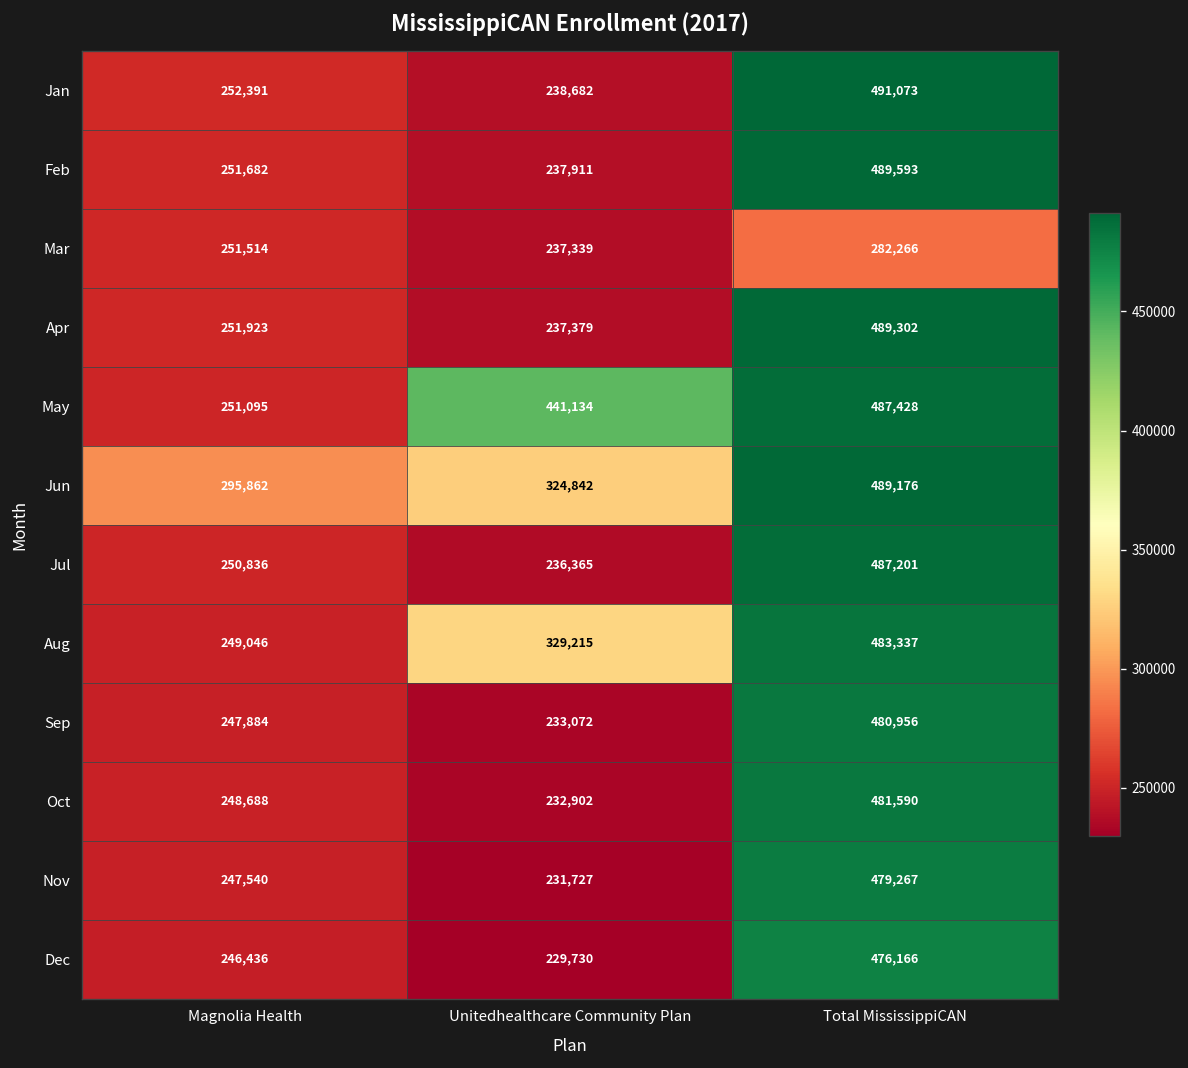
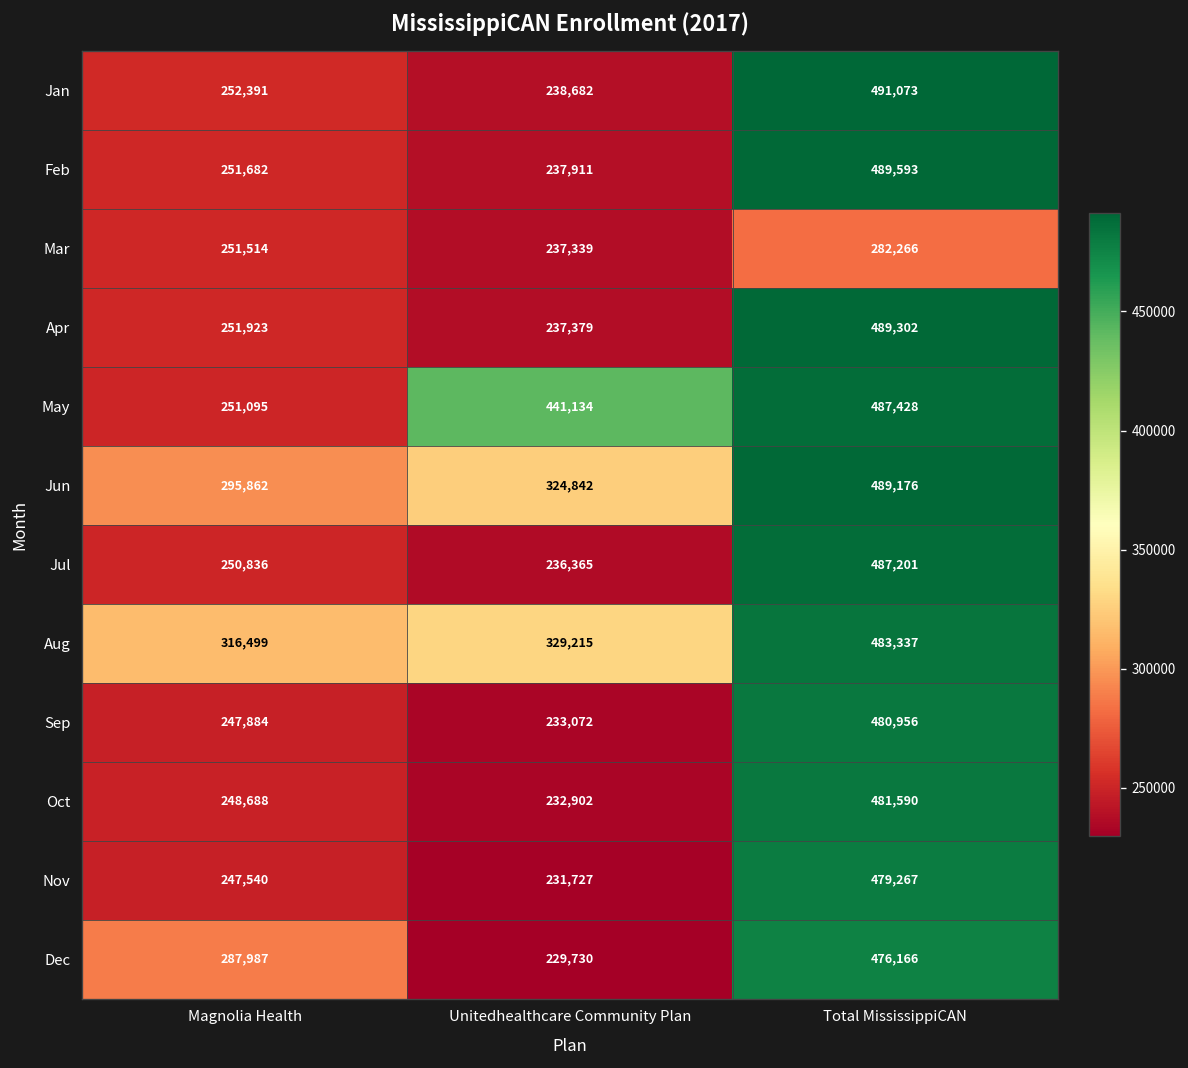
  {
    "Jan": {
      "Magnolia Health": "252,391",
      "Unitedhealthcare Community Plan": "238,682",
      "Total MississippiCAN": "491,073"
    },
    "Feb": {
      "Magnolia Health": "251,682",
      "Unitedhealthcare Community Plan": "237,911",
      "Total MississippiCAN": "489,593"
    },
    "Mar": {
      "Magnolia Health": "251,514",
      "Unitedhealthcare Community Plan": "237,339",
      "Total MississippiCAN": "282,266"
    },
    "Apr": {
      "Magnolia Health": "251,923",
      "Unitedhealthcare Community Plan": "237,379",
      "Total MississippiCAN": "489,302"
    },
    "May": {
      "Magnolia Health": "251,095",
      "Unitedhealthcare Community Plan": "441,134",
      "Total MississippiCAN": "487,428"
    },
    "Jun": {
      "Magnolia Health": "295,862",
      "Unitedhealthcare Community Plan": "324,842",
      "Total MississippiCAN": "489,176"
    },
    "Jul": {
      "Magnolia Health": "250,836",
      "Unitedhealthcare Community Plan": "236,365",
      "Total MississippiCAN": "487,201"
    },
    "Aug": {
-     "Magnolia Health": "249,046",
+     "Magnolia Health": "316,499",
      "Unitedhealthcare Community Plan": "329,215",
      "Total MississippiCAN": "483,337"
    },
    "Sep": {
      "Magnolia Health": "247,884",
      "Unitedhealthcare Community Plan": "233,072",
      "Total MississippiCAN": "480,956"
    },
    "Oct": {
      "Magnolia Health": "248,688",
      "Unitedhealthcare Community Plan": "232,902",
      "Total MississippiCAN": "481,590"
    },
    "Nov": {
      "Magnolia Health": "247,540",
      "Unitedhealthcare Community Plan": "231,727",
      "Total MississippiCAN": "479,267"
    },
    "Dec": {
-     "Magnolia Health": "246,436",
+     "Magnolia Health": "287,987",
      "Unitedhealthcare Community Plan": "229,730",
      "Total MississippiCAN": "476,166"
    }
  }
